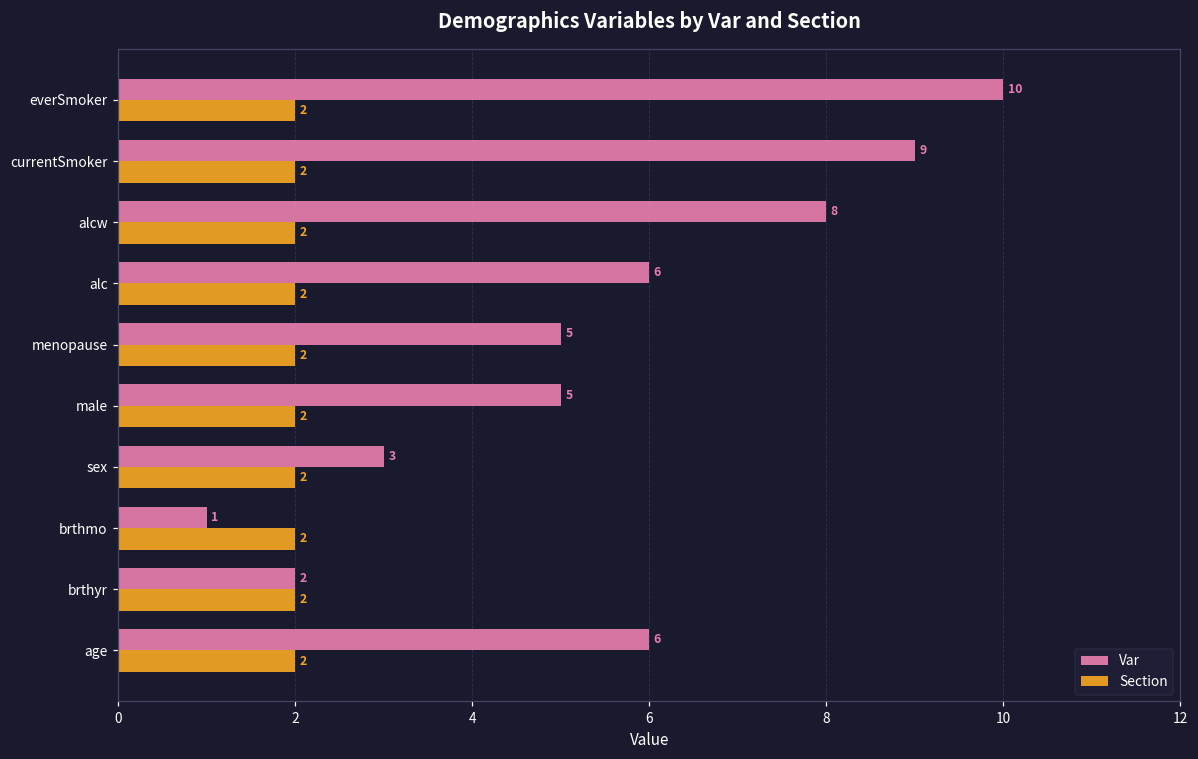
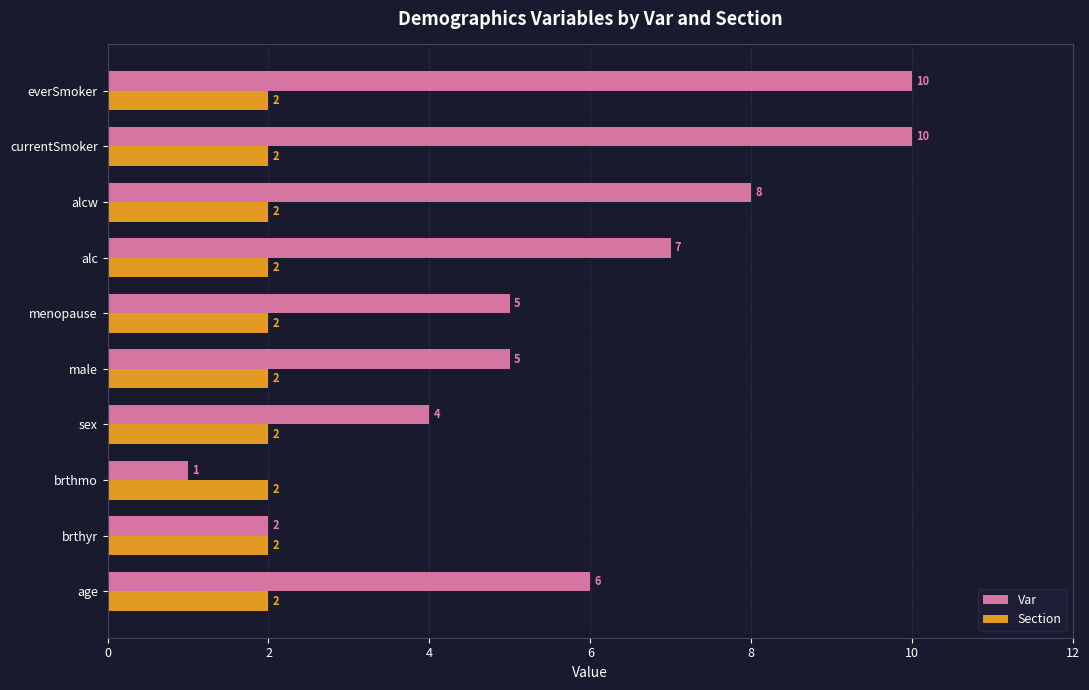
  {
    "Var": {
      "everSmoker": 10,
-     "currentSmoker": 9,
+     "currentSmoker": 10,
      "alcw": 8,
-     "alc": 6,
+     "alc": 7,
      "menopause": 5,
      "male": 5,
-     "sex": 3,
+     "sex": 4,
      "brthmo": 1,
      "brthyr": 2,
      "age": 6
    },
    "Section": {
      "everSmoker": 2,
      "currentSmoker": 2,
      "alcw": 2,
      "alc": 2,
      "menopause": 2,
      "male": 2,
      "sex": 2,
      "brthmo": 2,
      "brthyr": 2,
      "age": 2
    }
  }
